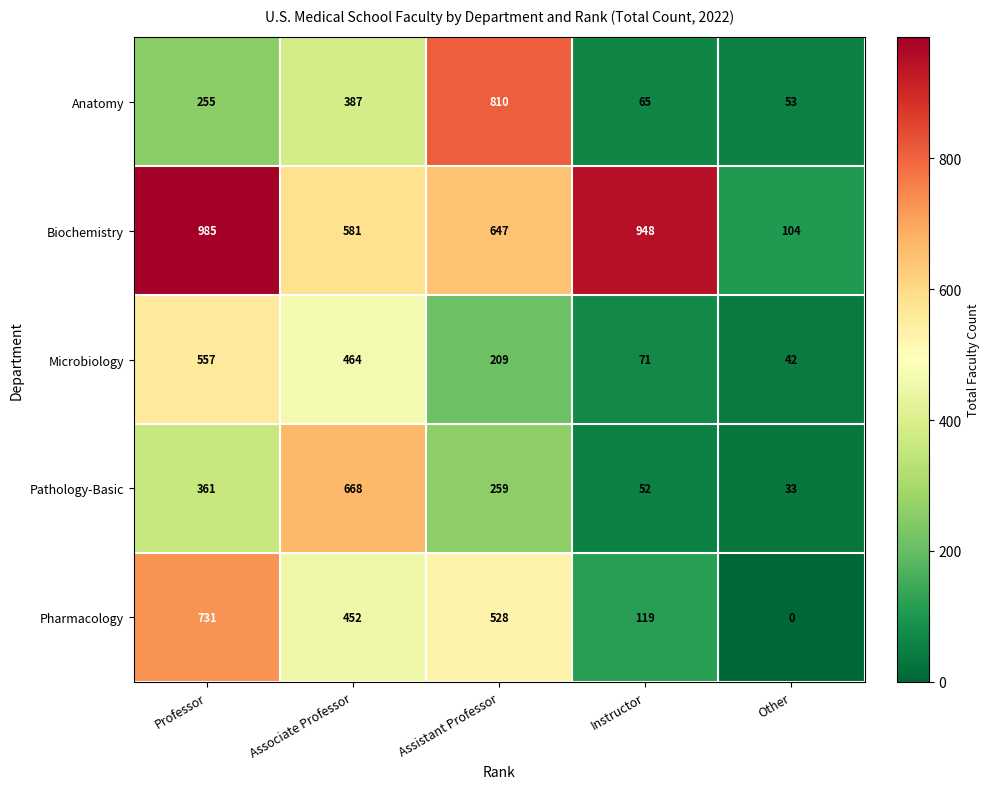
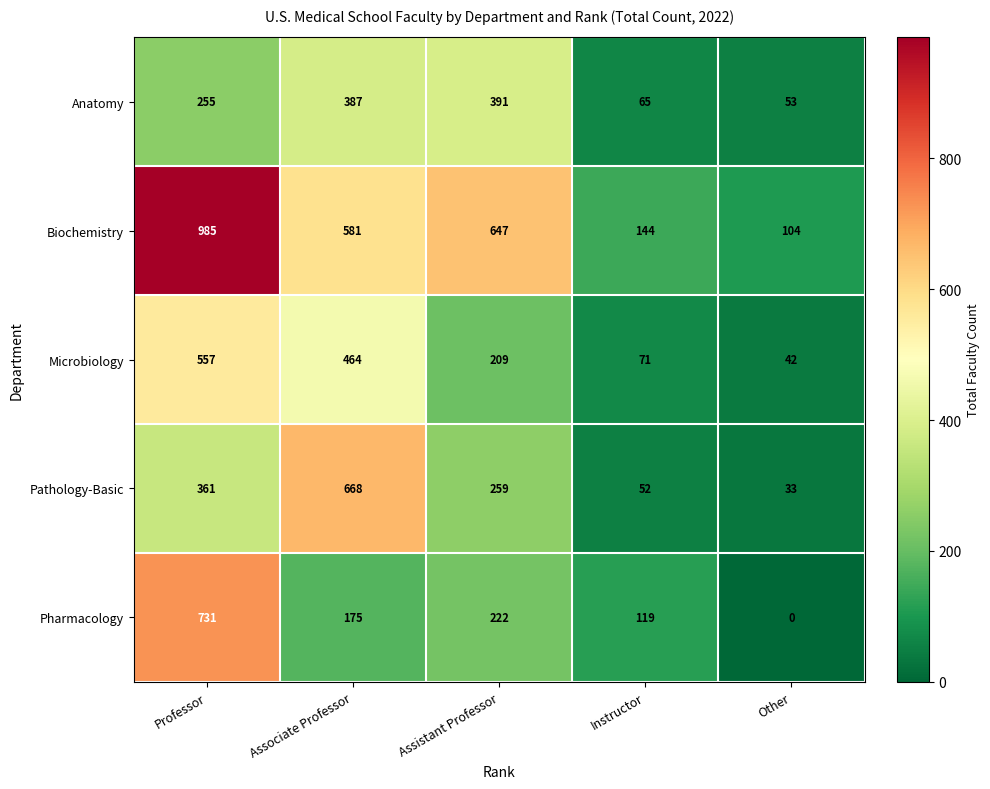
  {
    "Anatomy": {
      "Professor": 255,
      "Associate Professor": 387,
-     "Assistant Professor": 810,
+     "Assistant Professor": 391,
      "Instructor": 65,
      "Other": 53
    },
    "Biochemistry": {
      "Professor": 985,
      "Associate Professor": 581,
      "Assistant Professor": 647,
-     "Instructor": 948,
+     "Instructor": 144,
      "Other": 104
    },
    "Microbiology": {
      "Professor": 557,
      "Associate Professor": 464,
      "Assistant Professor": 209,
      "Instructor": 71,
      "Other": 42
    },
    "Pathology-Basic": {
      "Professor": 361,
      "Associate Professor": 668,
      "Assistant Professor": 259,
      "Instructor": 52,
      "Other": 33
    },
    "Pharmacology": {
      "Professor": 731,
-     "Associate Professor": 452,
-     "Assistant Professor": 528,
+     "Associate Professor": 175,
+     "Assistant Professor": 222,
      "Instructor": 119,
      "Other": 0
    }
  }
